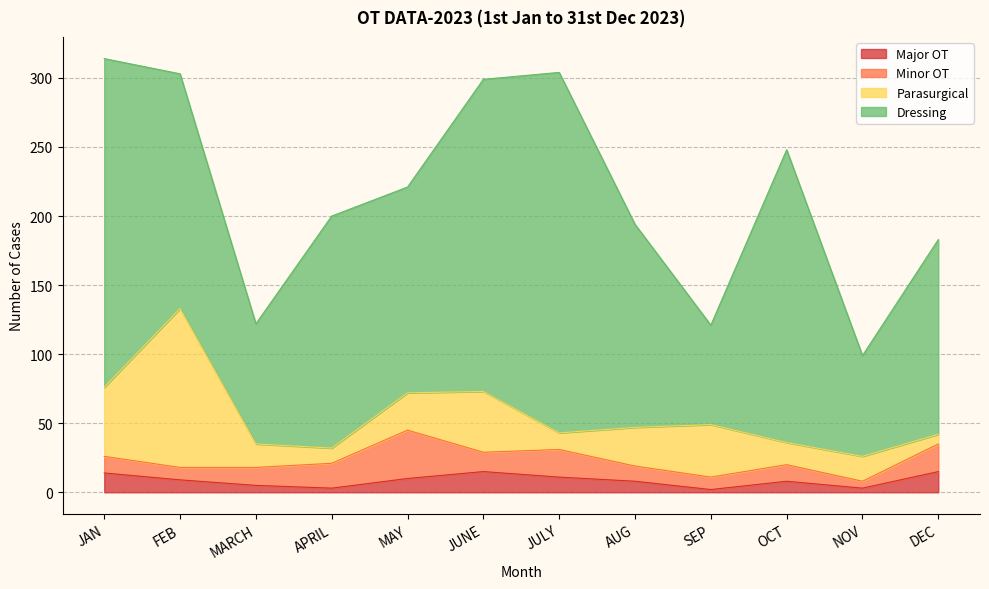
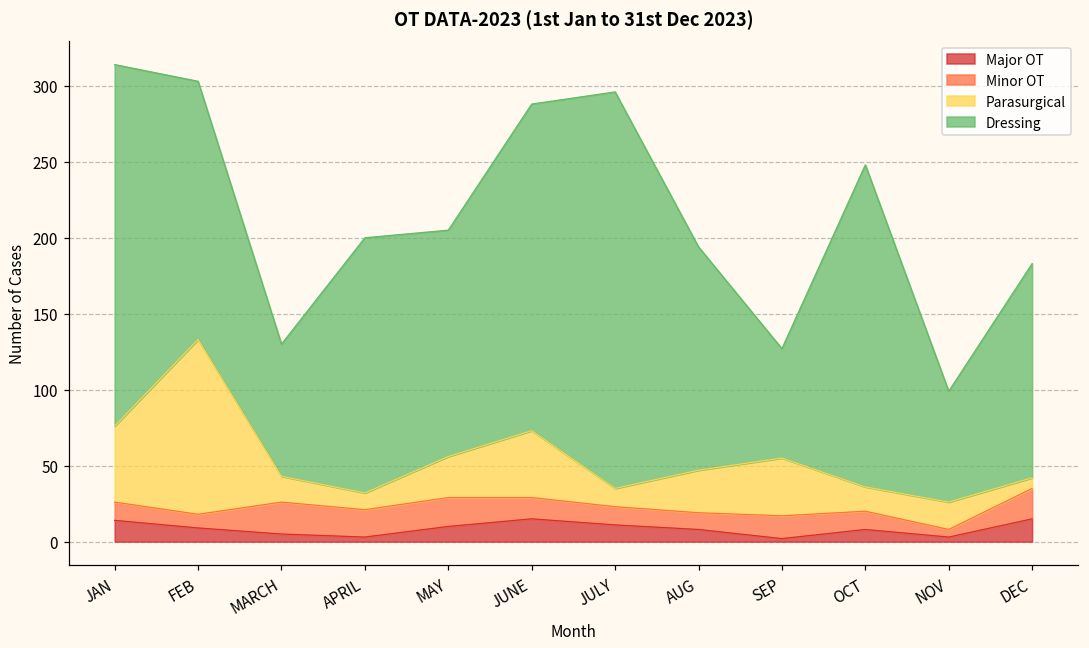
  {
    "Major OT": {
      "JAN": 14,
      "FEB": 9,
      "MARCH": 5,
      "APRIL": 3,
      "MAY": 10,
      "JUNE": 15,
      "JULY": 11,
      "AUG": 8,
      "SEP": 2,
      "OCT": 8,
      "NOV": 3,
      "DEC": 15
    },
    "Minor OT": {
      "JAN": 12,
      "FEB": 9,
-     "MARCH": 13,
+     "MARCH": 21,
      "APRIL": 18,
-     "MAY": 35,
+     "MAY": 19,
      "JUNE": 14,
-     "JULY": 20,
+     "JULY": 12,
      "AUG": 11,
-     "SEP": 9,
+     "SEP": 15,
      "OCT": 12,
      "NOV": 5,
      "DEC": 20
    },
    "Parasurgical": {
      "JAN": 50,
      "FEB": 115,
      "MARCH": 17,
      "APRIL": 11,
      "MAY": 27,
      "JUNE": 44,
      "JULY": 12,
      "AUG": 28,
      "SEP": 38,
      "OCT": 16,
      "NOV": 18,
      "DEC": 7
    },
    "Dressing": {
      "JAN": 238,
      "FEB": 170,
      "MARCH": 87,
      "APRIL": 168,
      "MAY": 149,
-     "JUNE": 226,
+     "JUNE": 215,
      "JULY": 261,
      "AUG": 147,
      "SEP": 72,
      "OCT": 212,
      "NOV": 73,
      "DEC": 141
    }
  }
